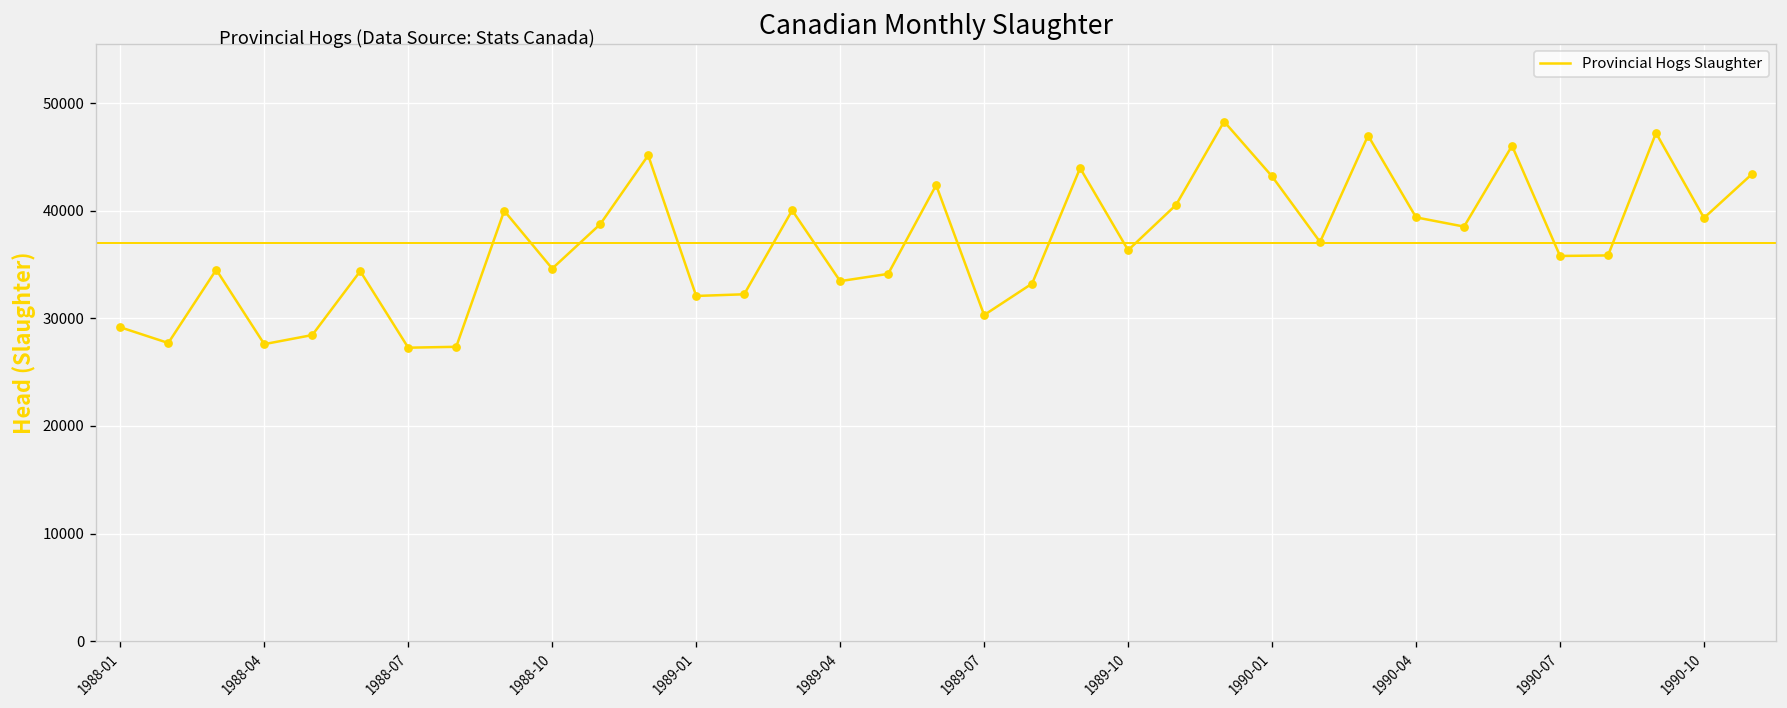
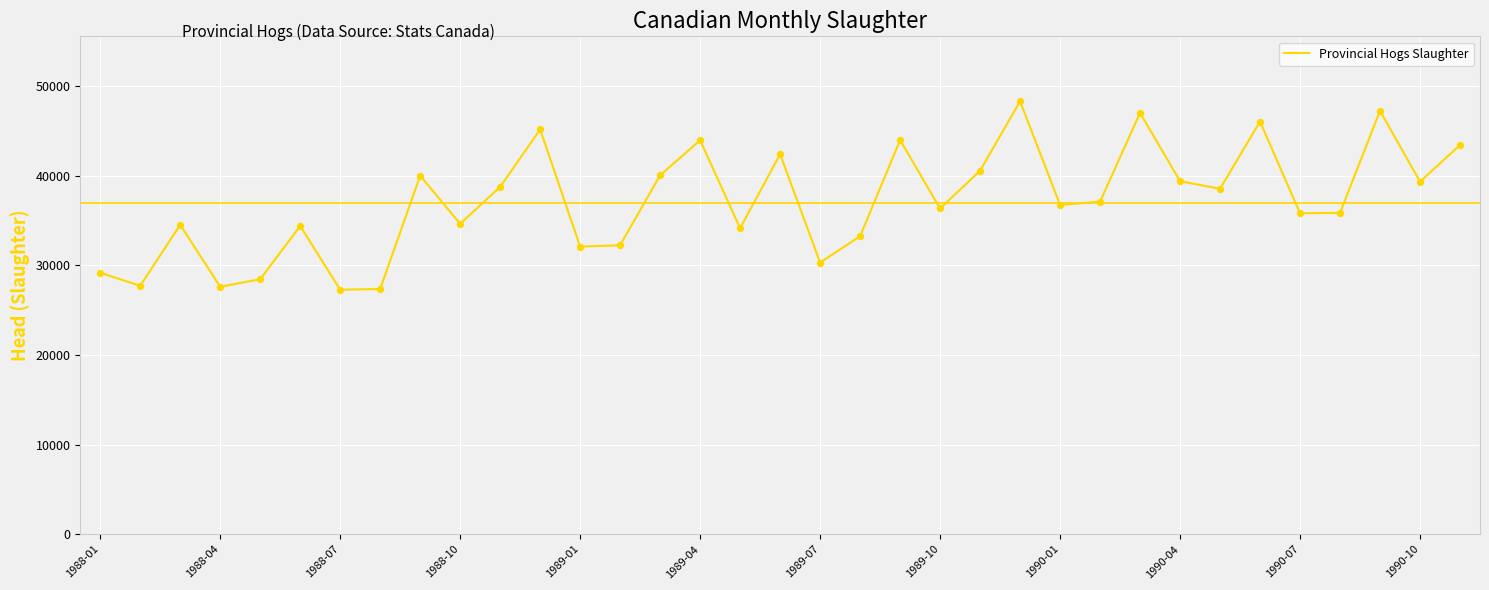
  {
    "1988-01": 29000,
    "1988-04": 28000,
    "1988-07": 27000,
    "1988-10": 35000,
    "1989-01": 32000,
-   "1989-04": 33000,
+   "1989-04": 44000,
    "1989-07": 30000,
    "1989-10": 36000,
-   "1990-01": 43000,
+   "1990-01": 37000,
    "1990-04": 39000,
    "1990-07": 36000,
    "1990-10": 39000
  }
